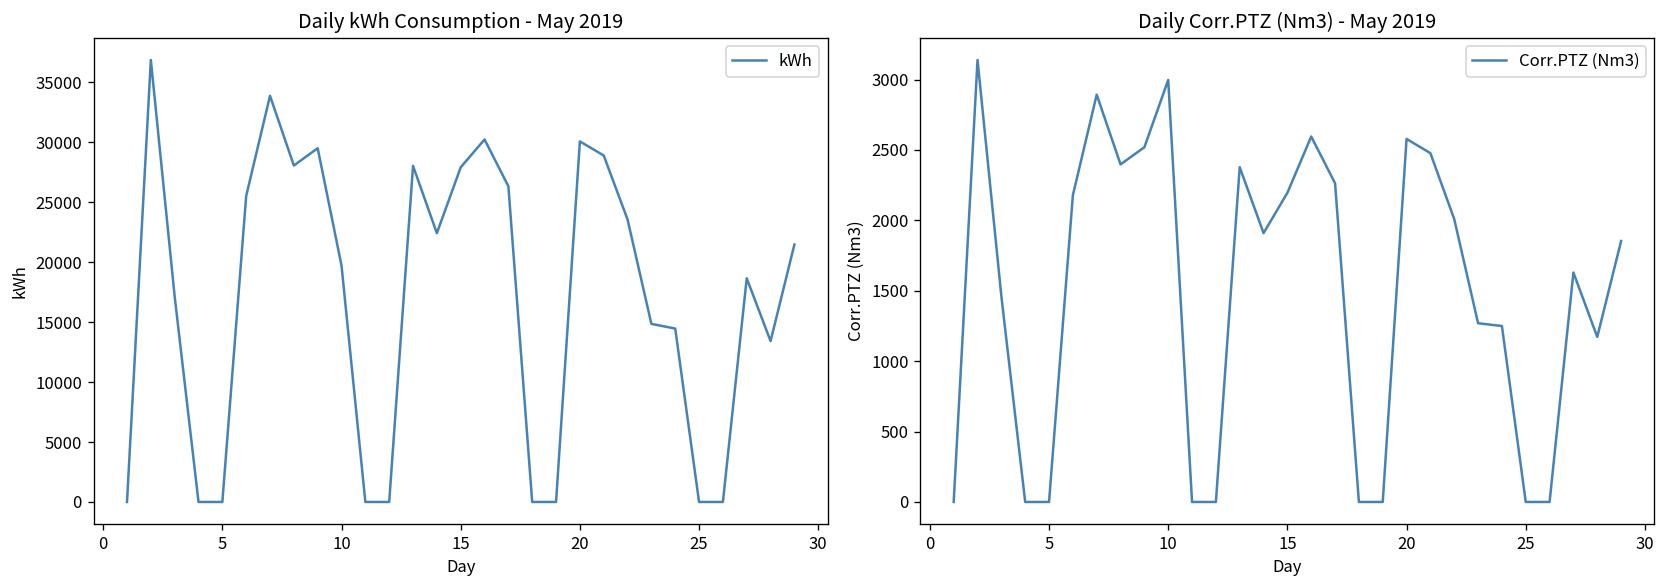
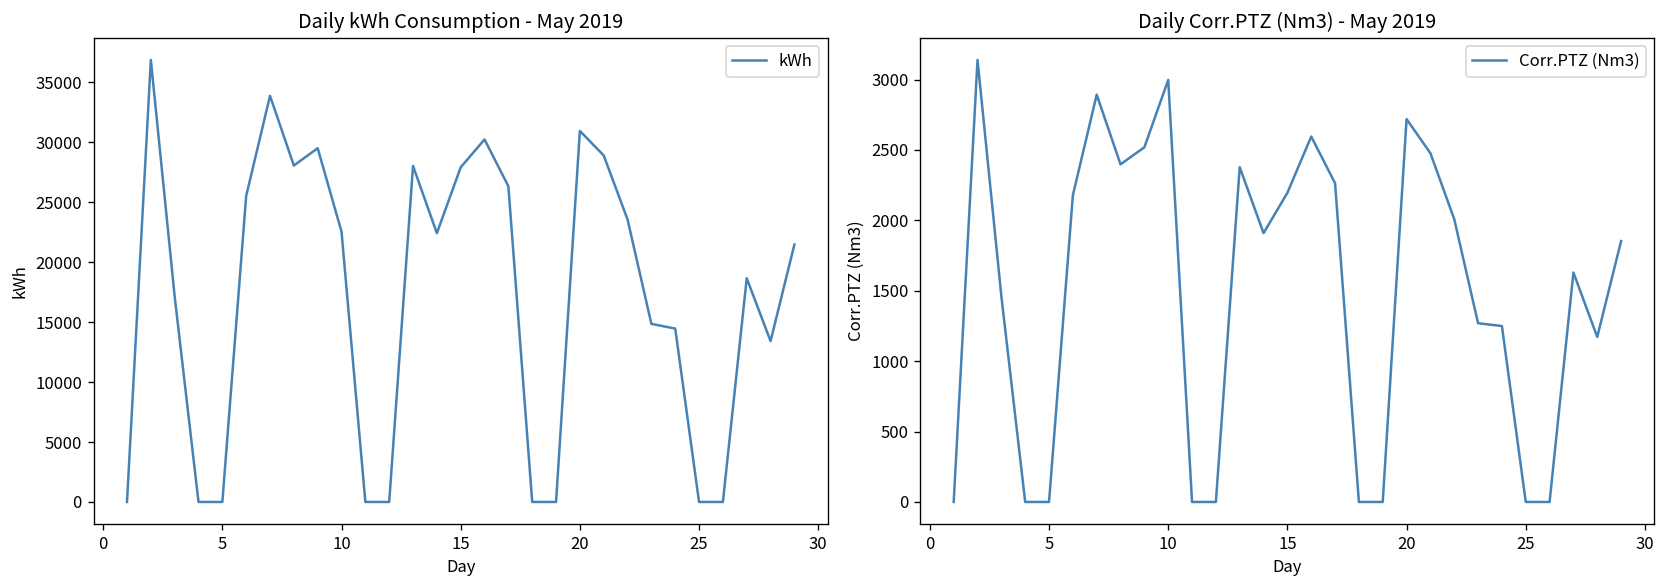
  {
    "Daily kWh Consumption - May 2019": {
      "5": 0,
-     "10": 20000,
+     "10": 23000,
      "15": 28000,
-     "20": 30000,
+     "20": 31000,
      "25": 0
    },
    "Daily Corr.PTZ (Nm3) - May 2019": {
      "5": 0,
      "10": 3000,
      "15": 2200,
-     "20": 2580,
+     "20": 2720,
      "25": 0
    }
  }
